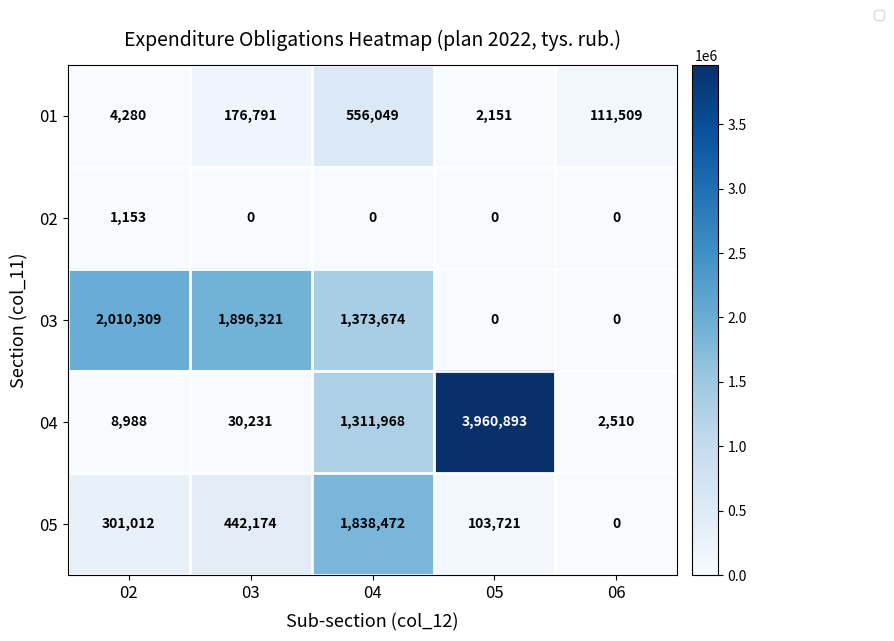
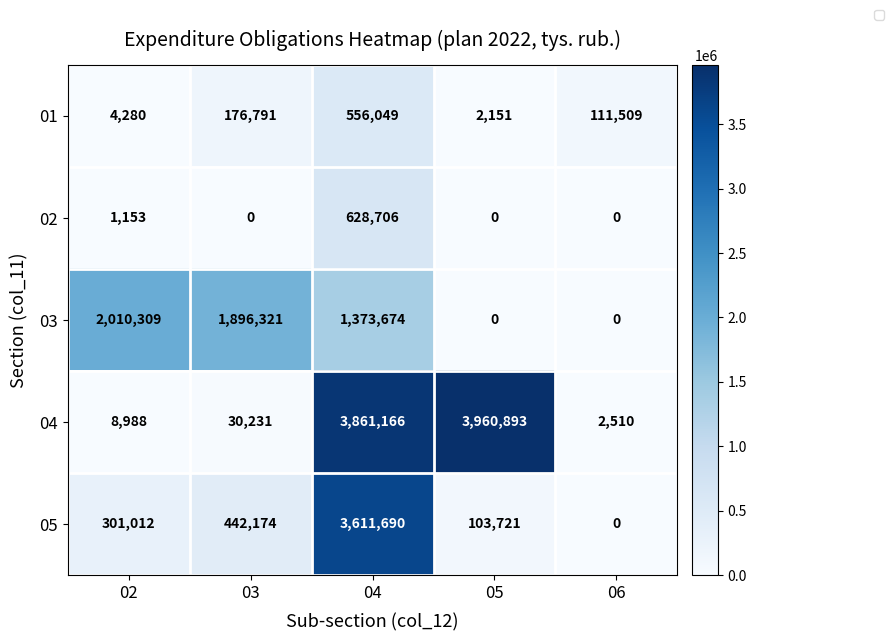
  {
    "01": {
      "02": "4,280",
      "03": "176,791",
      "04": "556,049",
      "05": "2,151",
      "06": "111,509"
    },
    "02": {
      "02": "1,153",
      "03": "0",
-     "04": "0",
+     "04": "628,706",
      "05": "0",
      "06": "0"
    },
    "03": {
      "02": "2,010,309",
      "03": "1,896,321",
      "04": "1,373,674",
      "05": "0",
      "06": "0"
    },
    "04": {
      "02": "8,988",
      "03": "30,231",
-     "04": "1,311,968",
+     "04": "3,861,166",
      "05": "3,960,893",
      "06": "2,510"
    },
    "05": {
      "02": "301,012",
      "03": "442,174",
-     "04": "1,838,472",
+     "04": "3,611,690",
      "05": "103,721",
      "06": "0"
    }
  }
